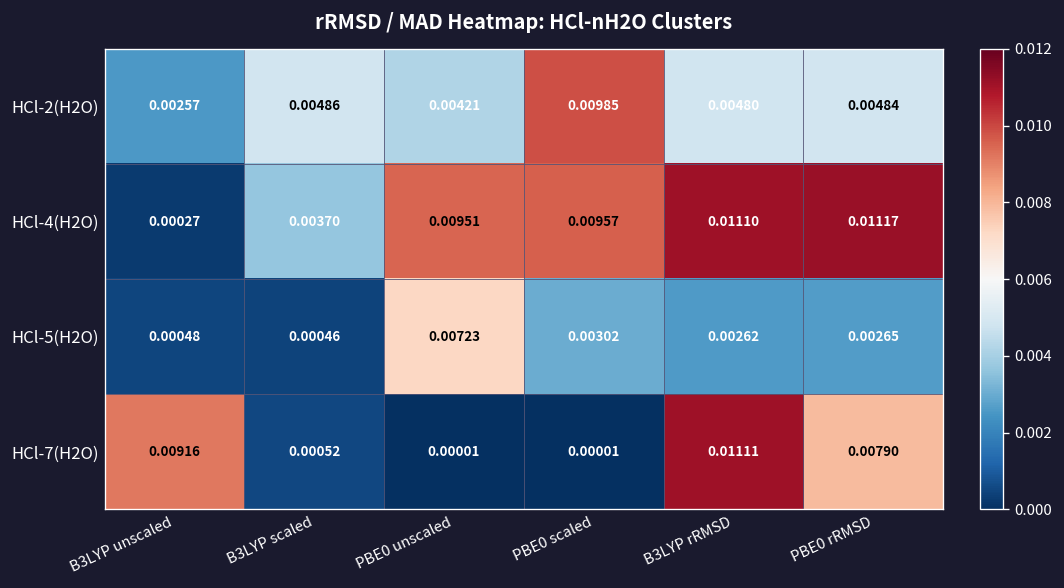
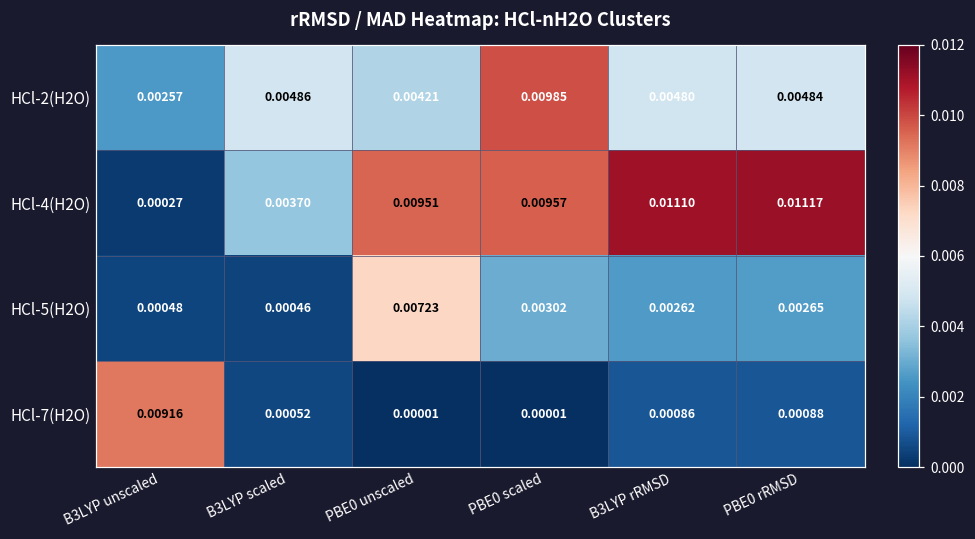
  {
    "HCl-2(H2O)": {
      "B3LYP unscaled": 0.00257,
      "B3LYP scaled": 0.00486,
      "PBE0 unscaled": 0.00421,
      "PBE0 scaled": 0.00985,
      "PBE0 rRMSD": 0.00484
    },
    "HCl-4(H2O)": {
      "B3LYP unscaled": 0.00027,
      "B3LYP scaled": 0.00370,
      "PBE0 unscaled": 0.00951,
      "PBE0 scaled": 0.00957,
      "B3LYP rRMSD": 0.01110,
      "PBE0 rRMSD": 0.01117
    },
    "HCl-5(H2O)": {
      "B3LYP unscaled": 0.00048,
      "B3LYP scaled": 0.00046,
      "PBE0 unscaled": 0.00723,
      "PBE0 scaled": 0.00302,
      "B3LYP rRMSD": 0.00262,
      "PBE0 rRMSD": 0.00265
    },
    "HCl-7(H2O)": {
      "B3LYP unscaled": 0.00916,
      "B3LYP scaled": 0.00052,
      "PBE0 unscaled": 0.00001,
      "PBE0 scaled": 0.00001,
-     "B3LYP rRMSD": 0.01111,
-     "PBE0 rRMSD": 0.00790
+     "B3LYP rRMSD": 0.00086,
+     "PBE0 rRMSD": 0.00088
    }
  }
